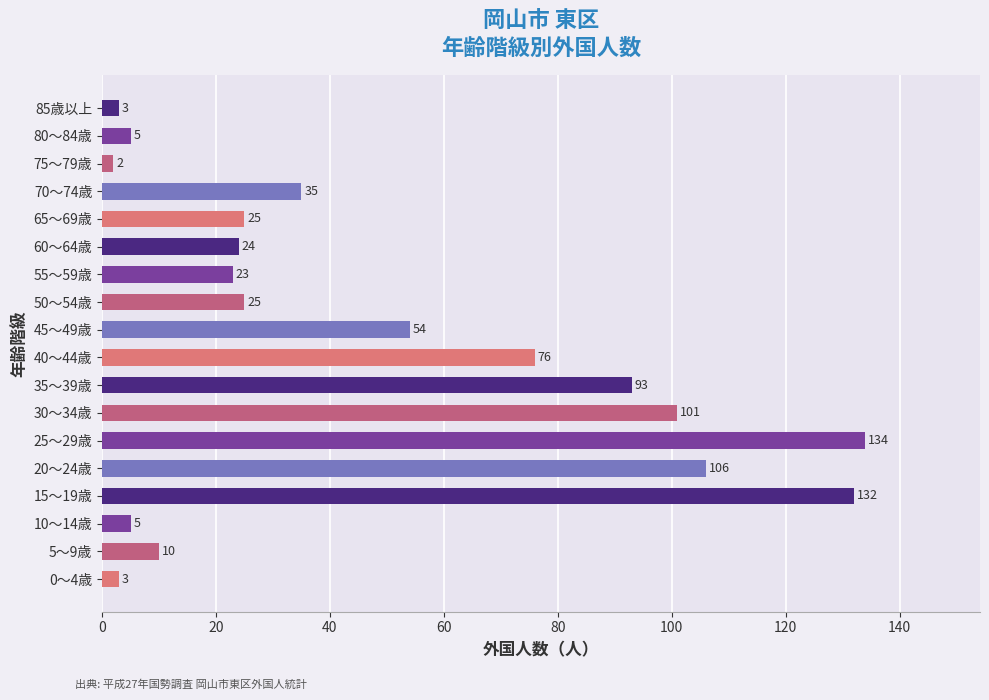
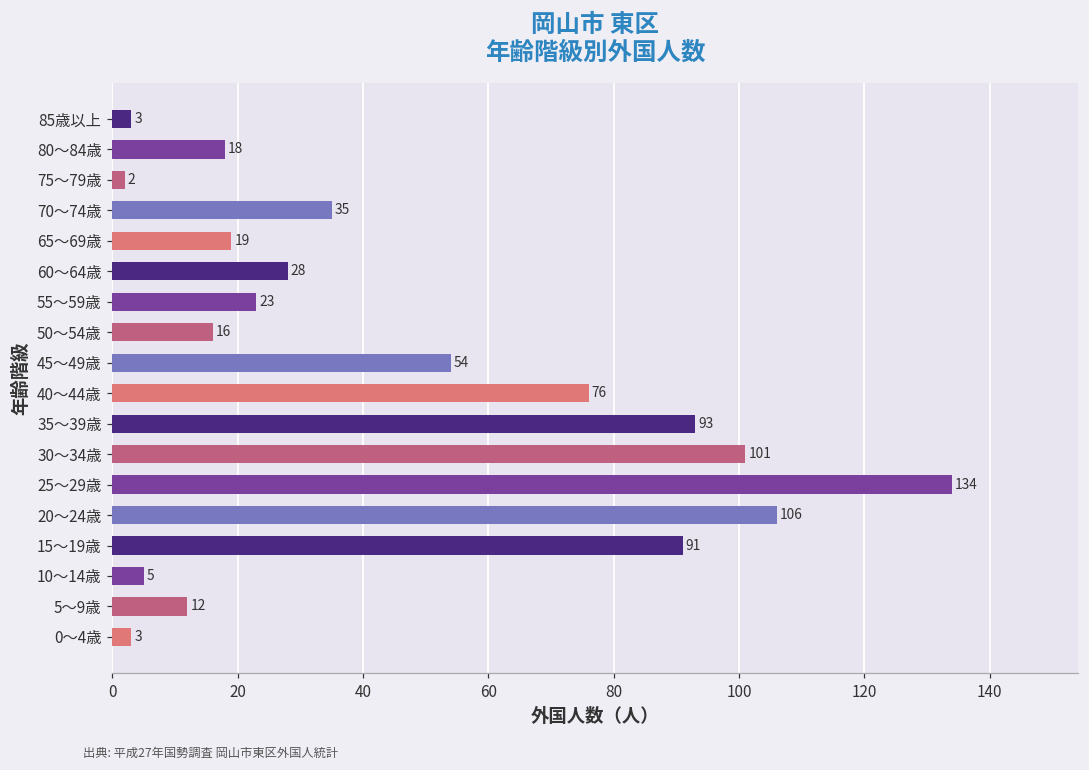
  {
    "85歳以上": 3,
-   "80～84歳": 5,
+   "80～84歳": 18,
    "75～79歳": 2,
    "70～74歳": 35,
-   "65～69歳": 25,
-   "60～64歳": 24,
+   "65～69歳": 19,
+   "60～64歳": 28,
    "55～59歳": 23,
-   "50～54歳": 25,
+   "50～54歳": 16,
    "45～49歳": 54,
    "40～44歳": 76,
    "35～39歳": 93,
    "30～34歳": 101,
    "25～29歳": 134,
    "20～24歳": 106,
-   "15～19歳": 132,
+   "15～19歳": 91,
    "10～14歳": 5,
-   "5～9歳": 10,
+   "5～9歳": 12,
    "0～4歳": 3
  }
